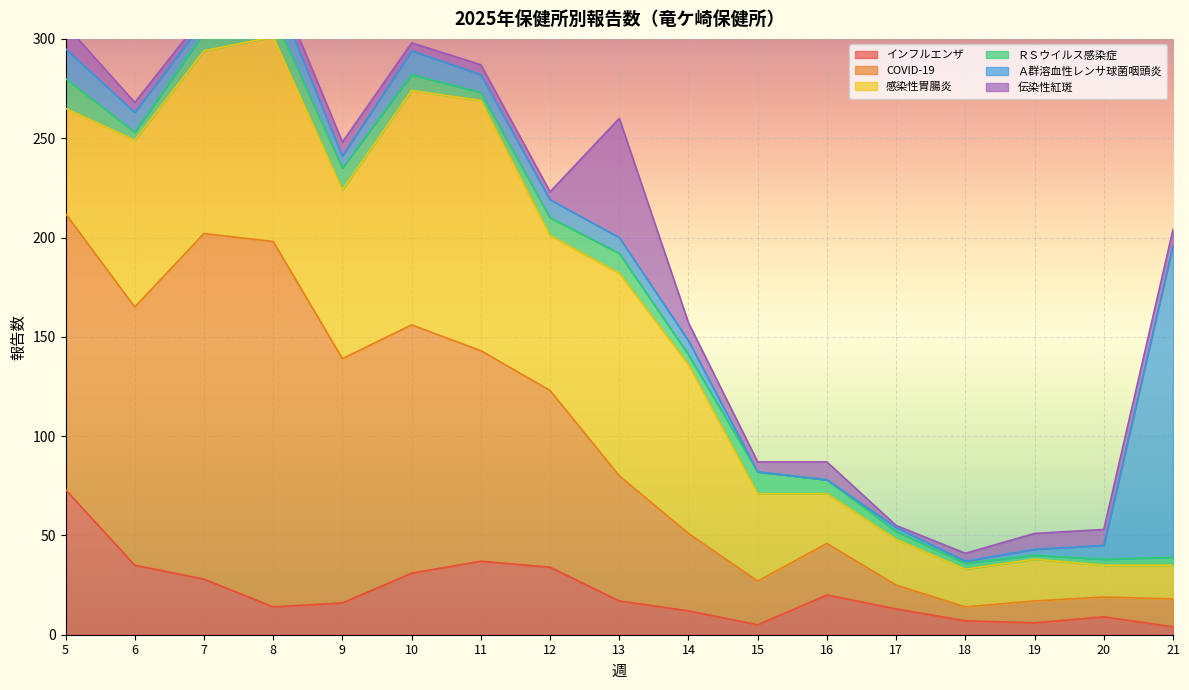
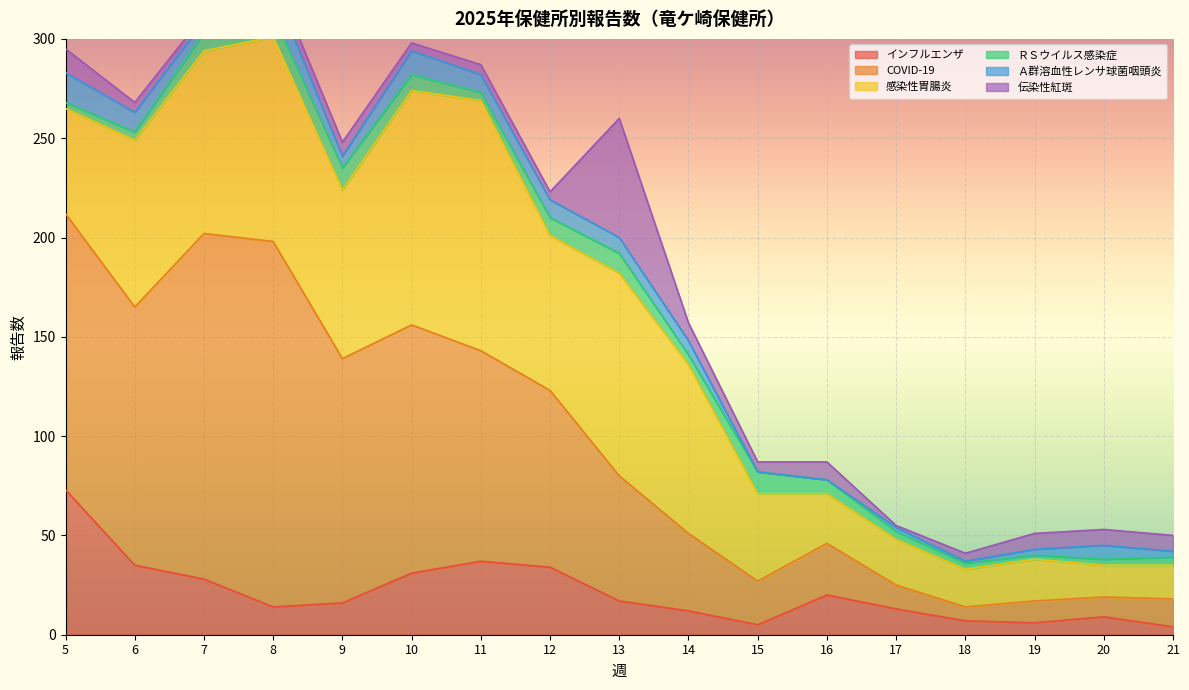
  {
    "感染性胃腸炎": {
      "5": 53,
      "6": 84,
      "7": 92,
      "8": 103,
      "9": 85,
      "10": 118,
      "11": 126,
      "12": 78,
      "13": 102,
      "14": 85,
      "15": 44,
      "16": 25,
      "17": 23,
      "18": 19,
      "19": 21,
      "20": 16,
      "21": 17
    },
    "ＲＳウイルス感染症": {
-     "5": 15,
+     "5": 3,
      "6": 4,
      "9": 11,
      "10": 8,
      "11": 4,
      "12": 9,
      "13": 10,
      "14": 5,
      "17": 4,
      "19": 2,
      "20": 3,
      "21": 4
    },
    "Ａ群溶血性レンサ球菌咽頭炎": {
      "5": 15,
      "6": 10,
      "9": 6,
      "10": 12,
      "11": 9,
      "12": 9,
      "13": 8,
      "14": 7,
      "19": 3,
      "20": 7,
-     "21": 157
+     "21": 3
    },
    "伝染性紅斑": {
      "6": 5,
      "9": 7,
      "10": 4,
      "11": 5,
      "12": 4,
      "13": 60,
      "14": 9,
      "15": 5,
      "16": 9,
      "18": 4,
      "19": 8,
      "20": 8,
      "21": 8
    }
  }
